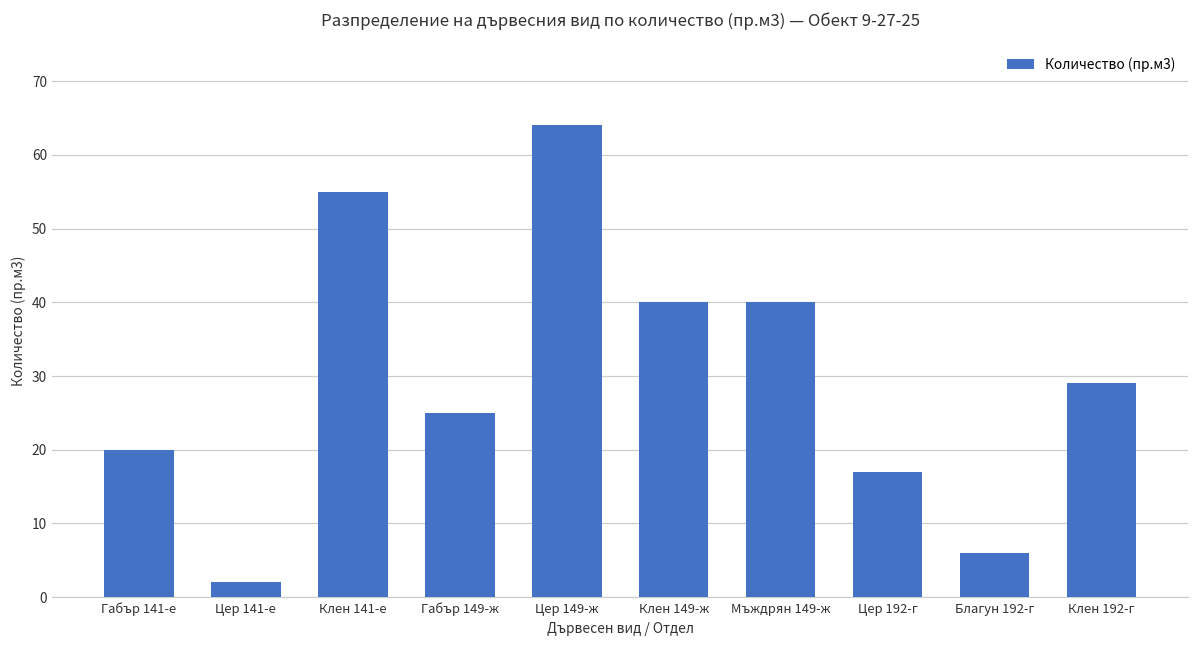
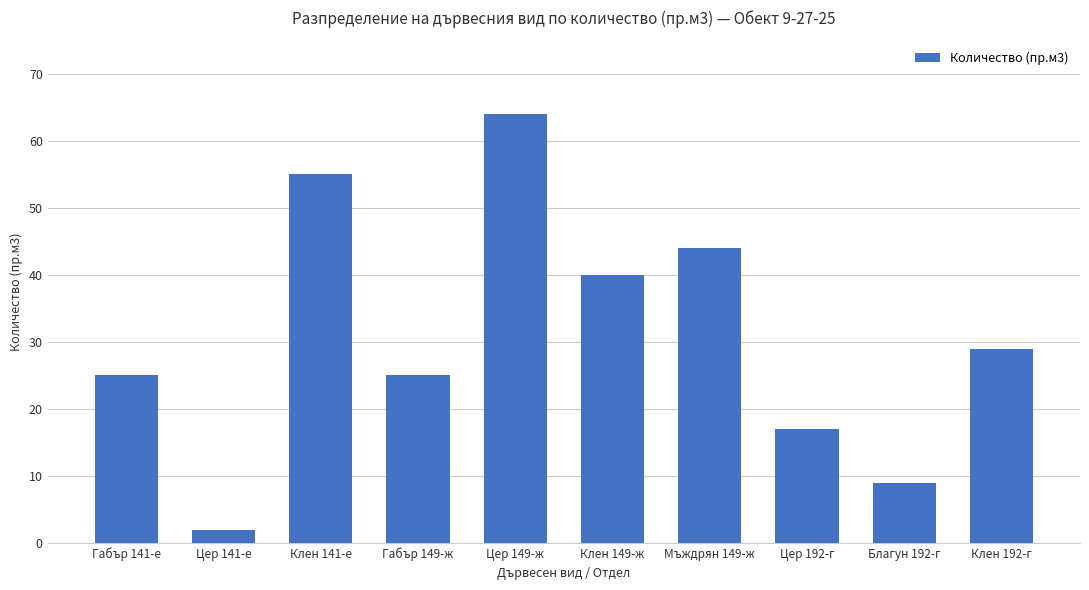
  {
-   "Габър 141-е": 20,
+   "Габър 141-е": 25,
    "Цер 141-е": 2,
    "Клен 141-е": 55,
    "Габър 149-ж": 25,
    "Цер 149-ж": 64,
    "Клен 149-ж": 40,
-   "Мъждрян 149-ж": 40,
+   "Мъждрян 149-ж": 44,
    "Цер 192-г": 17,
-   "Благун 192-г": 6,
+   "Благун 192-г": 9,
    "Клен 192-г": 29
  }
